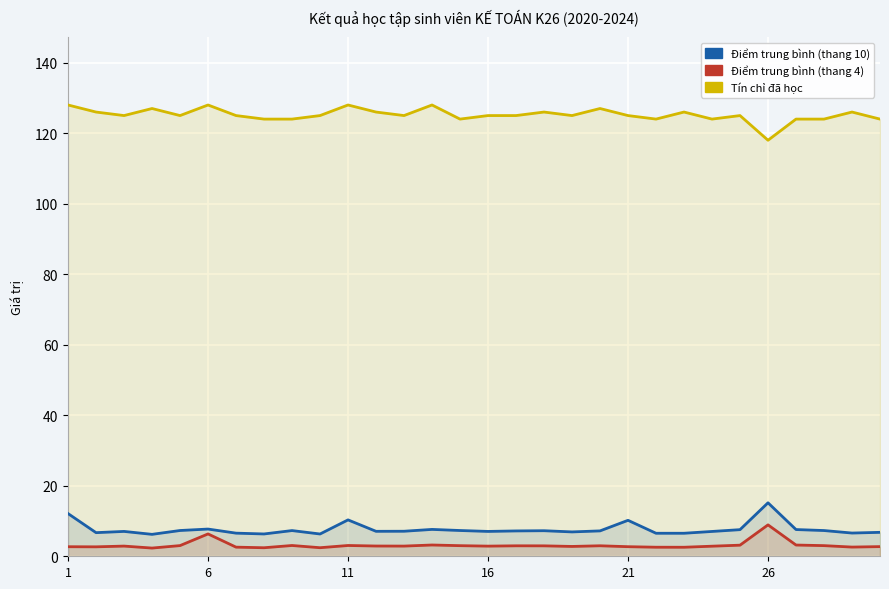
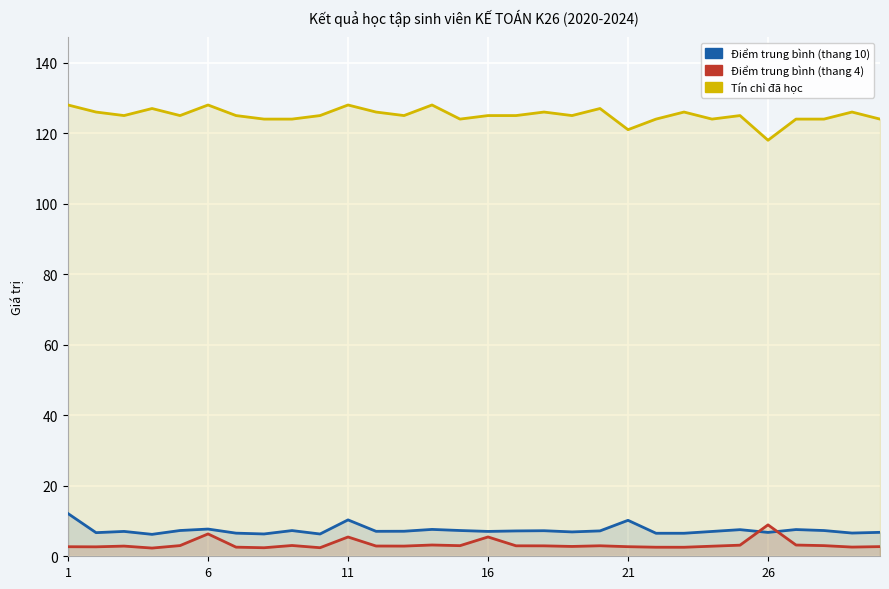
  {
    "Điểm trung bình (thang 10)": {
      "1": 12,
      "6": 8,
      "11": 10,
      "16": 7,
      "21": 10,
-     "26": 15
+     "26": 7
    },
    "Điểm trung bình (thang 4)": {
      "1": 3,
      "6": 6,
-     "11": 3,
-     "16": 3,
+     "11": 5,
+     "16": 5,
      "21": 3,
      "26": 9
    },
    "Tín chỉ đã học": {
      "1": 128,
      "6": 128,
      "11": 128,
      "16": 125,
-     "21": 125,
+     "21": 121,
      "26": 118
    }
  }
